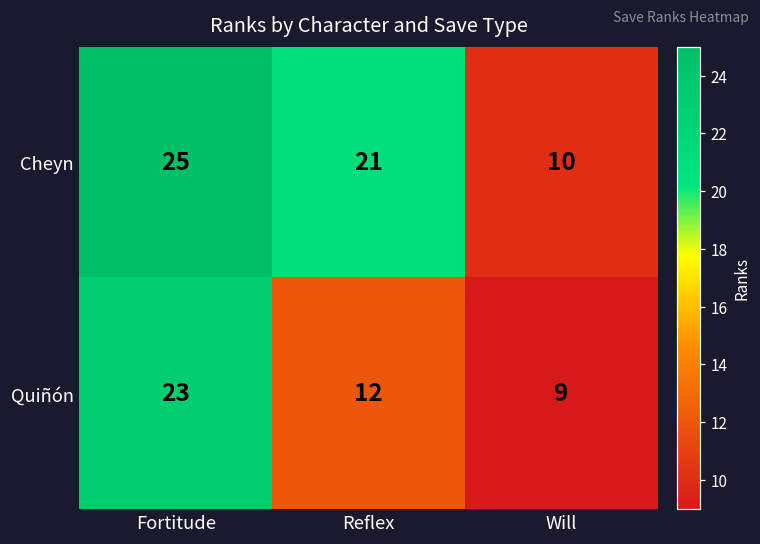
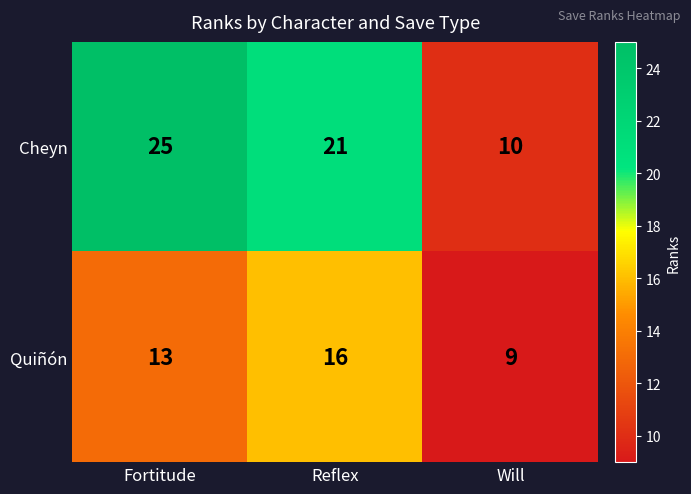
  {
    "Cheyn": {
      "Fortitude": 25,
      "Reflex": 21,
      "Will": 10
    },
    "Quiñón": {
-     "Fortitude": 23,
-     "Reflex": 12,
+     "Fortitude": 13,
+     "Reflex": 16,
      "Will": 9
    }
  }
